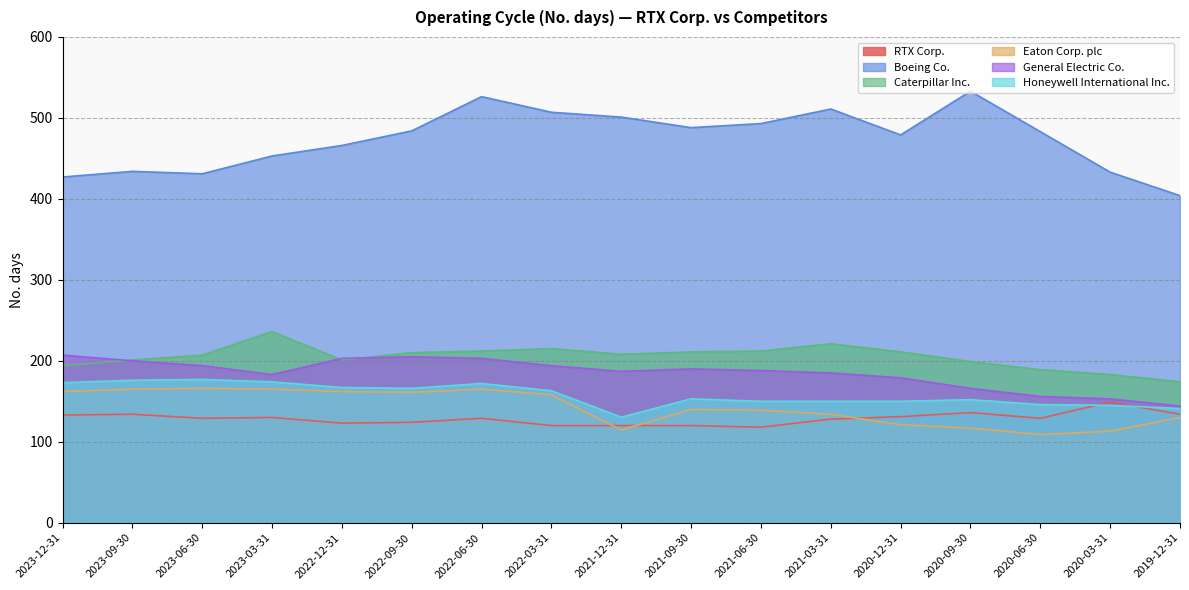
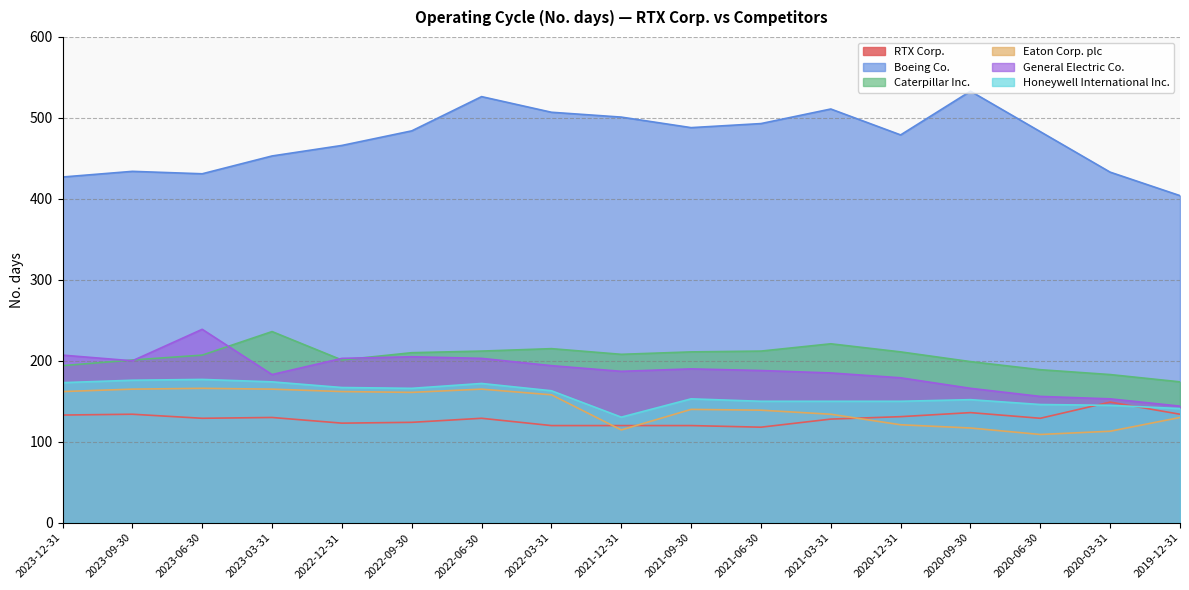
  {
    "RTX Corp.": {
      "2023-12-31": 130,
      "2023-09-30": 130,
      "2023-06-30": 130,
      "2023-03-31": 130,
      "2022-12-31": 120,
      "2022-09-30": 120,
      "2022-06-30": 130,
      "2022-03-31": 120,
      "2021-12-31": 120,
      "2021-09-30": 120,
      "2021-06-30": 120,
      "2021-03-31": 130,
      "2020-12-31": 130,
      "2020-09-30": 140,
      "2020-06-30": 130,
      "2020-03-31": 150,
      "2019-12-31": 130
    },
    "Boeing Co.": {
      "2023-12-31": 430,
      "2023-09-30": 430,
      "2023-06-30": 430,
      "2023-03-31": 450,
      "2022-12-31": 470,
      "2022-09-30": 480,
      "2022-06-30": 530,
      "2022-03-31": 510,
      "2021-12-31": 500,
      "2021-09-30": 490,
      "2021-06-30": 490,
      "2021-03-31": 510,
      "2020-12-31": 480,
      "2020-06-30": 480,
      "2020-03-31": 430,
      "2019-12-31": 400
    },
    "Caterpillar Inc.": {
      "2023-12-31": 190,
      "2023-06-30": 210,
      "2023-03-31": 240,
      "2022-09-30": 210,
      "2022-06-30": 210,
      "2022-03-31": 220,
      "2021-12-31": 210,
      "2021-09-30": 210,
      "2021-06-30": 210,
      "2021-03-31": 220,
      "2020-12-31": 210,
      "2020-09-30": 200,
      "2020-06-30": 190,
      "2020-03-31": 180,
      "2019-12-31": 170
    },
    "Eaton Corp. plc": {
      "2023-12-31": 160,
      "2023-09-30": 170,
      "2023-06-30": 170,
      "2023-03-31": 170,
      "2022-12-31": 160,
      "2022-09-30": 160,
      "2022-06-30": 170,
      "2022-03-31": 160,
      "2021-12-31": 110,
      "2021-09-30": 140,
      "2021-06-30": 140,
      "2021-03-31": 130,
      "2020-12-31": 120,
      "2020-09-30": 120,
      "2020-06-30": 110,
      "2020-03-31": 110,
      "2019-12-31": 130
    },
    "General Electric Co.": {
      "2023-12-31": 210,
-     "2023-06-30": 190,
+     "2023-06-30": 240,
      "2023-03-31": 180,
      "2022-09-30": 210,
      "2022-06-30": 200,
      "2022-03-31": 190,
      "2021-12-31": 190,
      "2021-09-30": 190,
      "2021-06-30": 190,
      "2021-03-31": 190,
      "2020-12-31": 180,
      "2020-09-30": 170,
      "2020-06-30": 160,
      "2020-03-31": 150
    },
    "Honeywell International Inc.": {
      "2023-12-31": 170,
      "2023-09-30": 180,
      "2023-06-30": 180,
      "2023-03-31": 170,
      "2022-12-31": 170,
      "2022-09-30": 170,
      "2022-06-30": 170,
      "2022-03-31": 160,
      "2021-12-31": 130,
      "2021-09-30": 150,
      "2021-06-30": 150,
      "2021-03-31": 150,
      "2020-12-31": 150,
      "2020-09-30": 150,
      "2020-06-30": 150,
      "2020-03-31": 150
    }
  }
